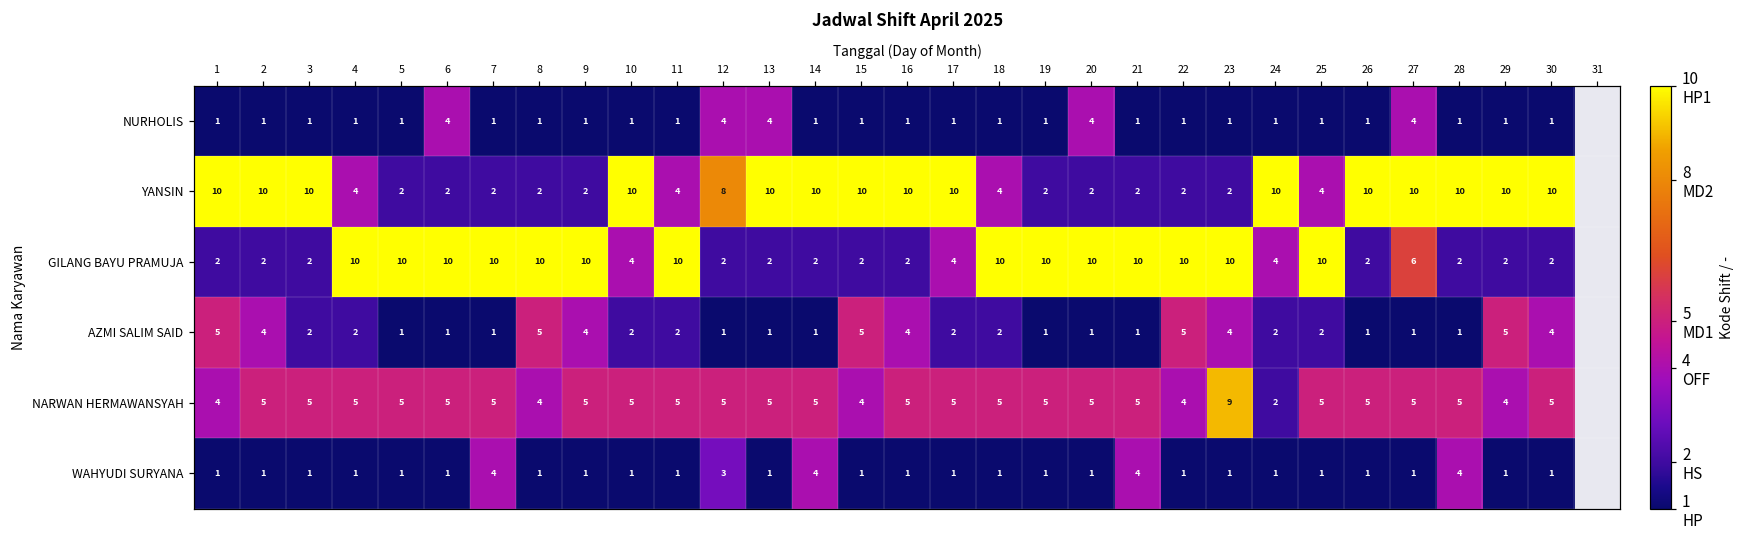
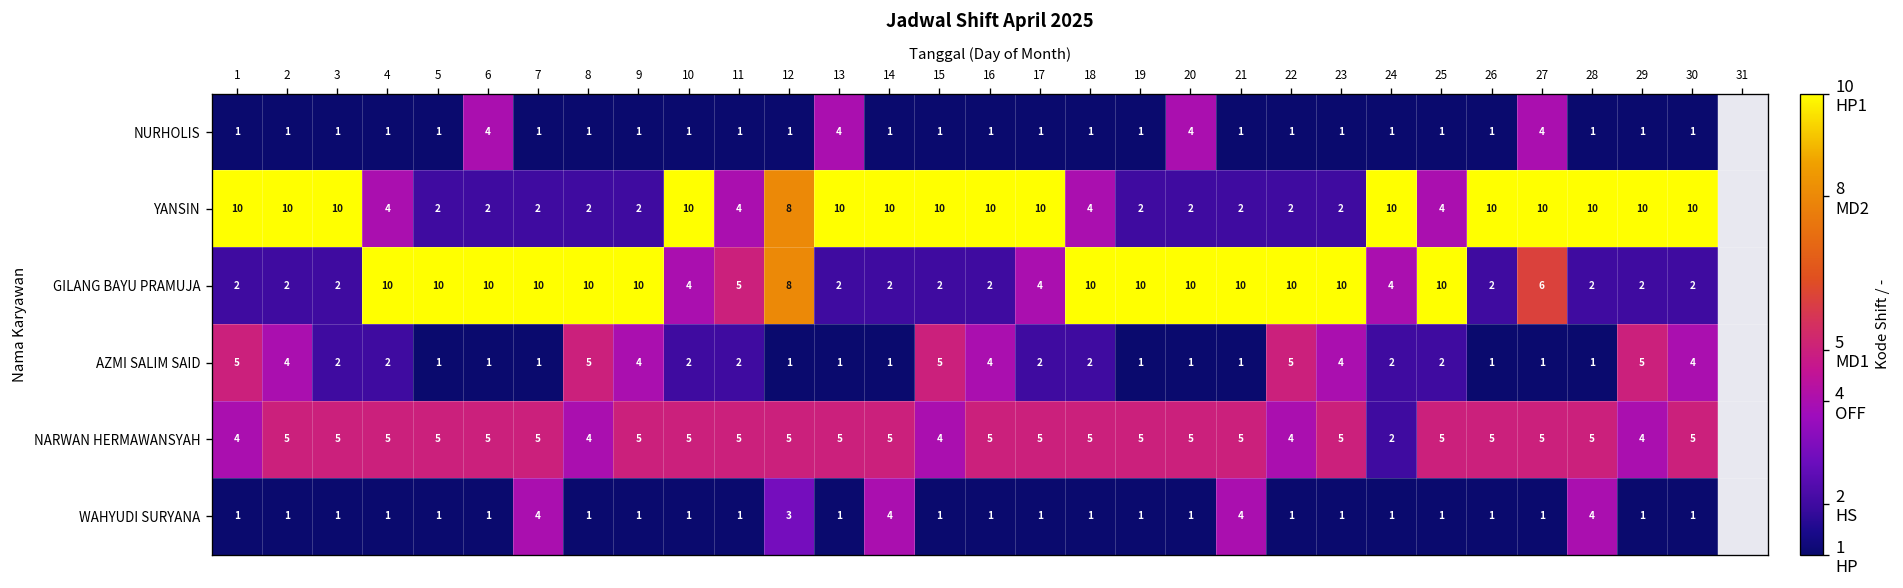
  {
    "NURHOLIS": {
      "1": 1,
      "2": 1,
      "3": 1,
      "4": 1,
      "5": 1,
      "6": 4,
      "7": 1,
      "8": 1,
      "9": 1,
      "10": 1,
      "11": 1,
-     "12": 4,
+     "12": 1,
      "13": 4,
      "14": 1,
      "15": 1,
      "16": 1,
      "17": 1,
      "18": 1,
      "19": 1,
      "20": 4,
      "21": 1,
      "22": 1,
      "23": 1,
      "24": 1,
      "25": 1,
      "26": 1,
      "27": 4,
      "28": 1,
      "29": 1,
      "30": 1
    },
    "YANSIN": {
      "1": 10,
      "2": 10,
      "3": 10,
      "4": 4,
      "5": 2,
      "6": 2,
      "7": 2,
      "8": 2,
      "9": 2,
      "10": 10,
      "11": 4,
      "12": 8,
      "13": 10,
      "14": 10,
      "15": 10,
      "16": 10,
      "17": 10,
      "18": 4,
      "19": 2,
      "20": 2,
      "21": 2,
      "22": 2,
      "23": 2,
      "24": 10,
      "25": 4,
      "26": 10,
      "27": 10,
      "28": 10,
      "29": 10,
      "30": 10
    },
    "GILANG BAYU PRAMUJA": {
      "1": 2,
      "2": 2,
      "3": 2,
      "4": 10,
      "5": 10,
      "6": 10,
      "7": 10,
      "8": 10,
      "9": 10,
      "10": 4,
-     "11": 10,
-     "12": 2,
+     "11": 5,
+     "12": 8,
      "13": 2,
      "14": 2,
      "15": 2,
      "16": 2,
      "17": 4,
      "18": 10,
      "19": 10,
      "20": 10,
      "21": 10,
      "22": 10,
      "23": 10,
      "24": 4,
      "25": 10,
      "26": 2,
      "27": 6,
      "28": 2,
      "29": 2,
      "30": 2
    },
    "AZMI SALIM SAID": {
      "1": 5,
      "2": 4,
      "3": 2,
      "4": 2,
      "5": 1,
      "6": 1,
      "7": 1,
      "8": 5,
      "9": 4,
      "10": 2,
      "11": 2,
      "12": 1,
      "13": 1,
      "14": 1,
      "15": 5,
      "16": 4,
      "17": 2,
      "18": 2,
      "19": 1,
      "20": 1,
      "21": 1,
      "22": 5,
      "23": 4,
      "24": 2,
      "25": 2,
      "26": 1,
      "27": 1,
      "28": 1,
      "29": 5,
      "30": 4
    },
    "NARWAN HERMAWANSYAH": {
      "1": 4,
      "2": 5,
      "3": 5,
      "4": 5,
      "5": 5,
      "6": 5,
      "7": 5,
      "8": 4,
      "9": 5,
      "10": 5,
      "11": 5,
      "12": 5,
      "13": 5,
      "14": 5,
      "15": 4,
      "16": 5,
      "17": 5,
      "18": 5,
      "19": 5,
      "20": 5,
      "21": 5,
      "22": 4,
-     "23": 9,
+     "23": 5,
      "24": 2,
      "25": 5,
      "26": 5,
      "27": 5,
      "28": 5,
      "29": 4,
      "30": 5
    },
    "WAHYUDI SURYANA": {
      "1": 1,
      "2": 1,
      "3": 1,
      "4": 1,
      "5": 1,
      "6": 1,
      "7": 4,
      "8": 1,
      "9": 1,
      "10": 1,
      "11": 1,
      "12": 3,
      "13": 1,
      "14": 4,
      "15": 1,
      "16": 1,
      "17": 1,
      "18": 1,
      "19": 1,
      "20": 1,
      "21": 4,
      "22": 1,
      "23": 1,
      "24": 1,
      "25": 1,
      "26": 1,
      "27": 1,
      "28": 4,
      "29": 1,
      "30": 1
    }
  }
